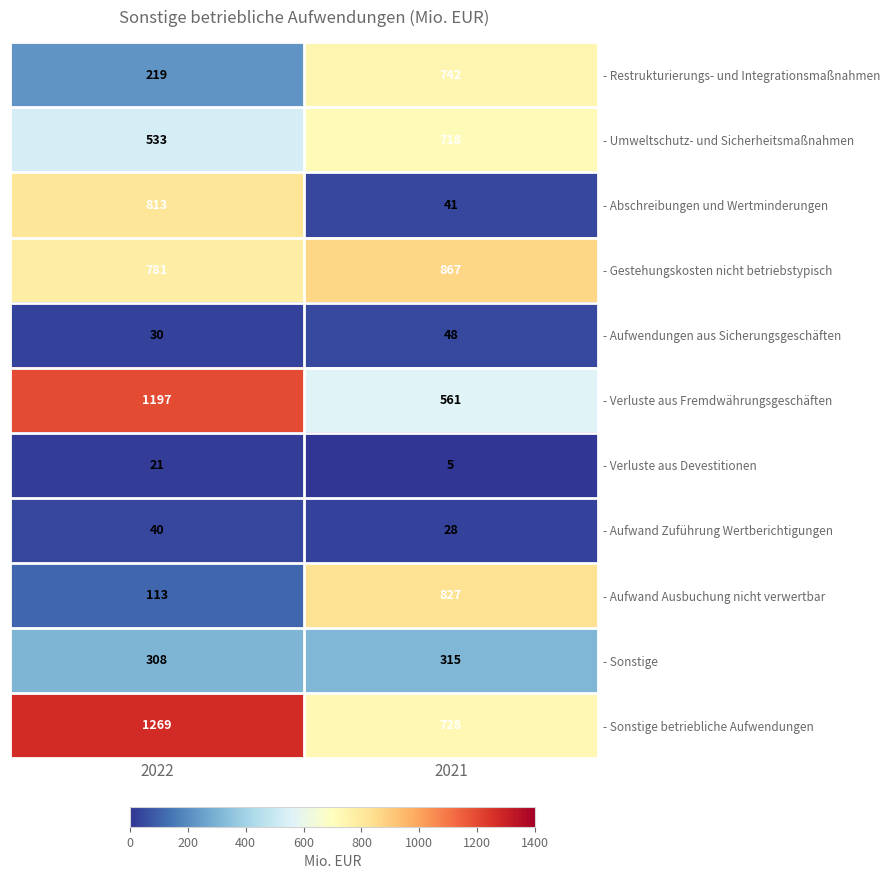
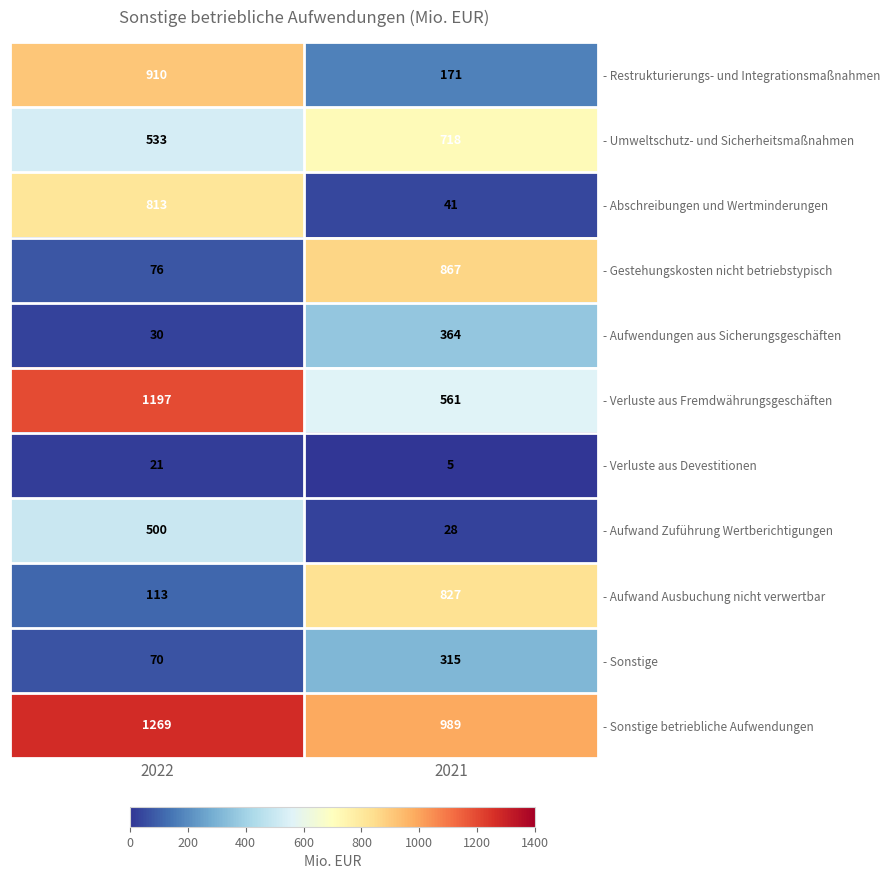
  {
    "- Restrukturierungs- und Integrationsmaßnahmen": {
-     "2022": 219,
-     "2021": 742
+     "2022": 910,
+     "2021": 171
    },
    "- Umweltschutz- und Sicherheitsmaßnahmen": {
      "2022": 533,
      "2021": 718
    },
    "- Abschreibungen und Wertminderungen": {
      "2022": 813,
      "2021": 41
    },
    "- Gestehungskosten nicht betriebstypisch": {
-     "2022": 781,
+     "2022": 76,
      "2021": 867
    },
    "- Aufwendungen aus Sicherungsgeschäften": {
      "2022": 30,
-     "2021": 48
+     "2021": 364
    },
    "- Verluste aus Fremdwährungsgeschäften": {
      "2022": 1197,
      "2021": 561
    },
    "- Verluste aus Devestitionen": {
      "2022": 21,
      "2021": 5
    },
    "- Aufwand Zuführung Wertberichtigungen": {
-     "2022": 40,
+     "2022": 500,
      "2021": 28
    },
    "- Aufwand Ausbuchung nicht verwertbar": {
      "2022": 113,
      "2021": 827
    },
    "- Sonstige": {
-     "2022": 308,
+     "2022": 70,
      "2021": 315
    },
    "- Sonstige betriebliche Aufwendungen": {
      "2022": 1269,
-     "2021": 728
+     "2021": 989
    }
  }
